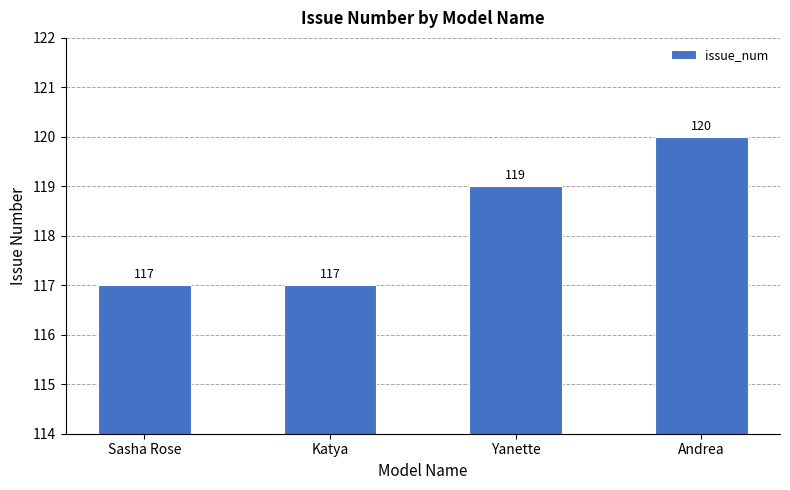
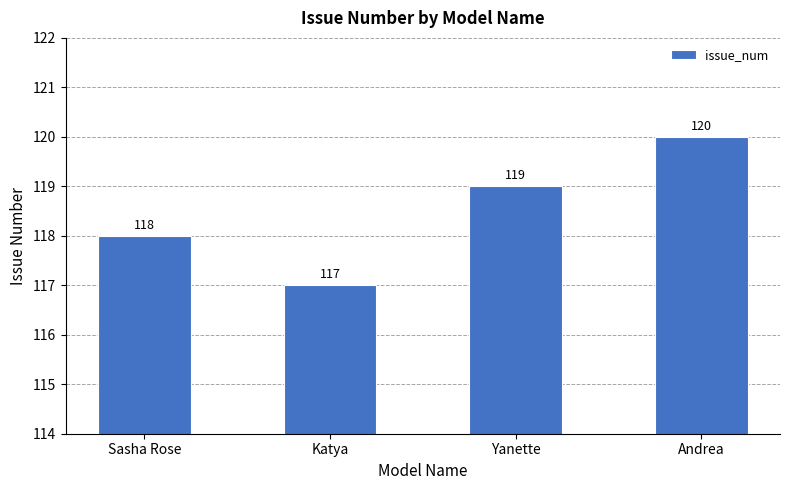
  {
-   "Sasha Rose": 117,
+   "Sasha Rose": 118,
    "Katya": 117,
    "Yanette": 119,
    "Andrea": 120
  }
